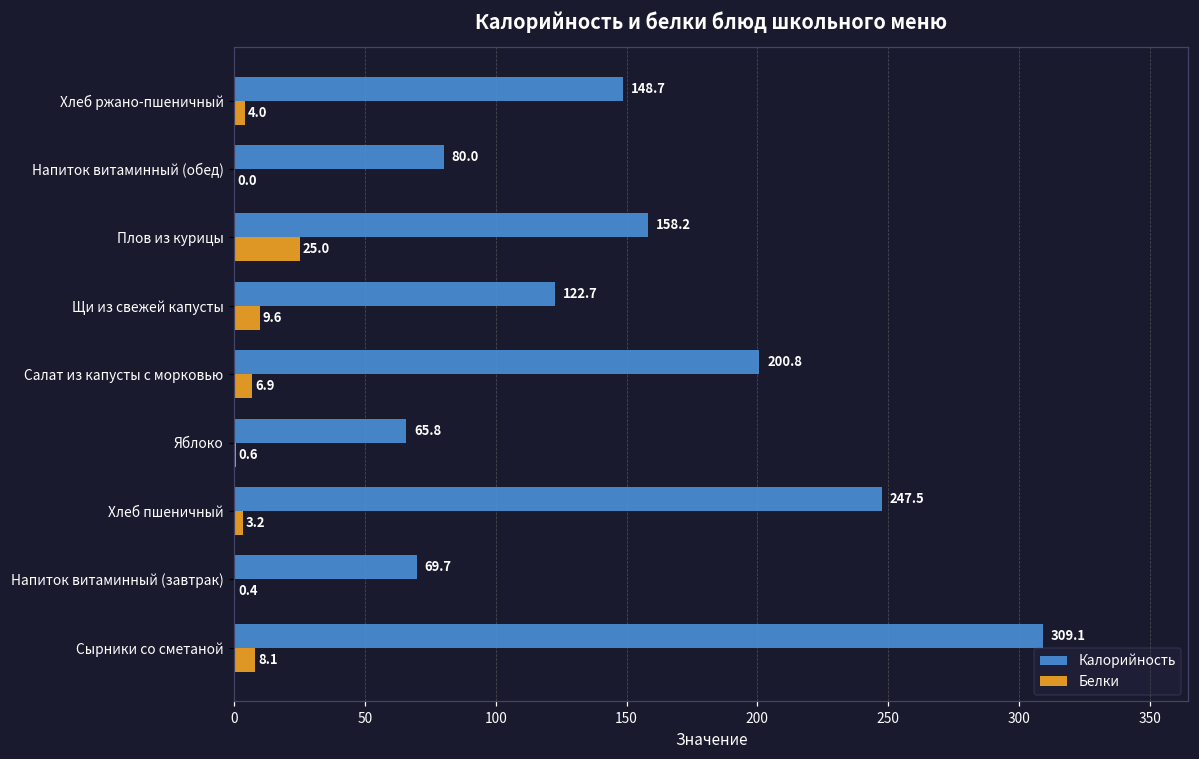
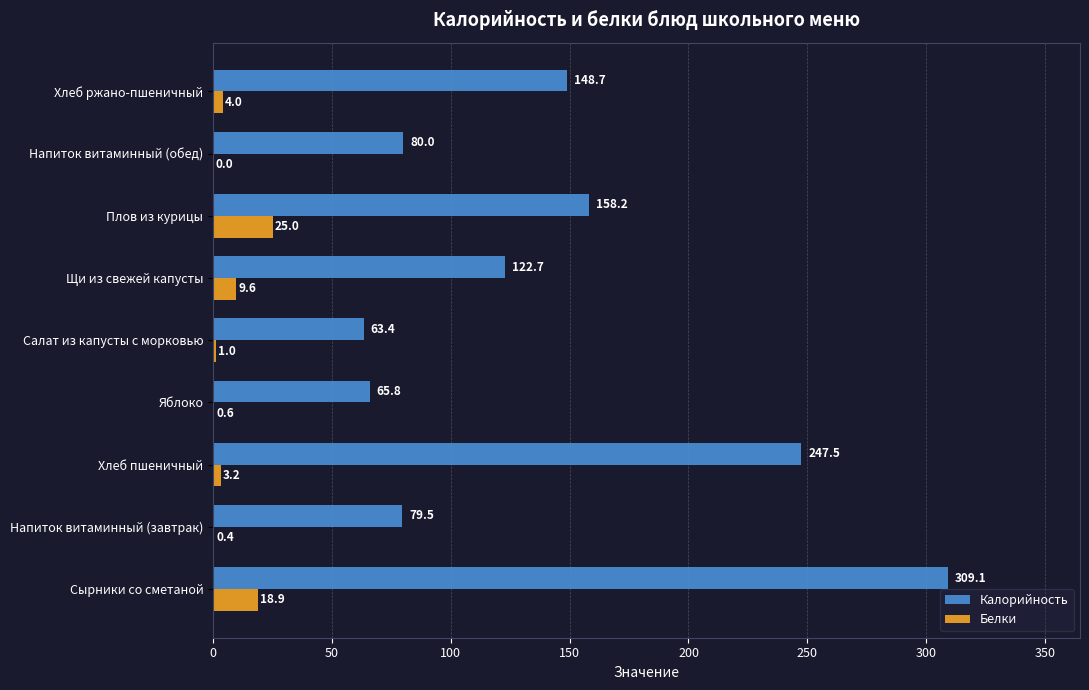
  {
    "Калорийность": {
      "Хлеб ржано-пшеничный": 148.7,
      "Напиток витаминный (обед)": 80.0,
      "Плов из курицы": 158.2,
      "Щи из свежей капусты": 122.7,
-     "Салат из капусты с морковью": 200.8,
+     "Салат из капусты с морковью": 63.4,
      "Яблоко": 65.8,
      "Хлеб пшеничный": 247.5,
-     "Напиток витаминный (завтрак)": 69.7,
+     "Напиток витаминный (завтрак)": 79.5,
      "Сырники со сметаной": 309.1
    },
    "Белки": {
      "Хлеб ржано-пшеничный": 4.0,
      "Напиток витаминный (обед)": 0.0,
      "Плов из курицы": 25.0,
      "Щи из свежей капусты": 9.6,
-     "Салат из капусты с морковью": 6.9,
+     "Салат из капусты с морковью": 1.0,
      "Яблоко": 0.6,
      "Хлеб пшеничный": 3.2,
      "Напиток витаминный (завтрак)": 0.4,
-     "Сырники со сметаной": 8.1
+     "Сырники со сметаной": 18.9
    }
  }
